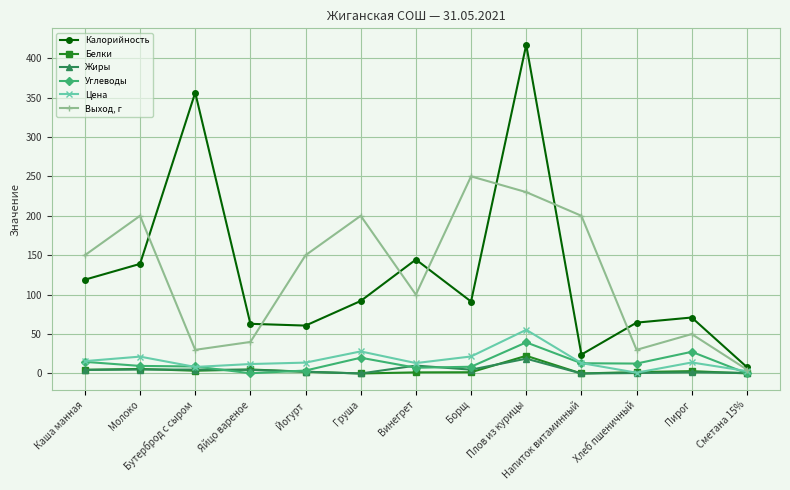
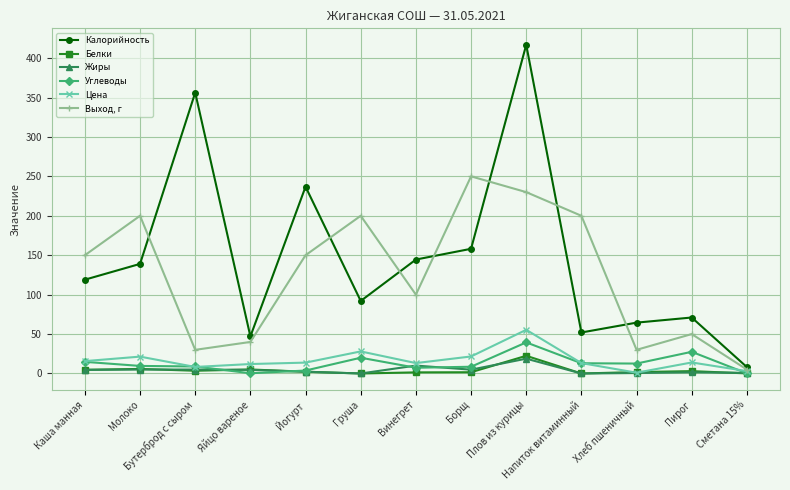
  {
    "Калорийность": {
      "Каша манная": 120,
      "Молоко": 140,
      "Бутерброд с сыром": 360,
-     "Яйцо вареное": 60,
-     "Йогурт": 60,
+     "Яйцо вареное": 50,
+     "Йогурт": 240,
      "Груша": 90,
      "Винегрет": 140,
-     "Борщ": 90,
+     "Борщ": 160,
      "Плов из курицы": 420,
-     "Напиток витаминный": 20,
+     "Напиток витаминный": 50,
      "Хлеб пшеничный": 60,
      "Пирог": 70
    }
  }
